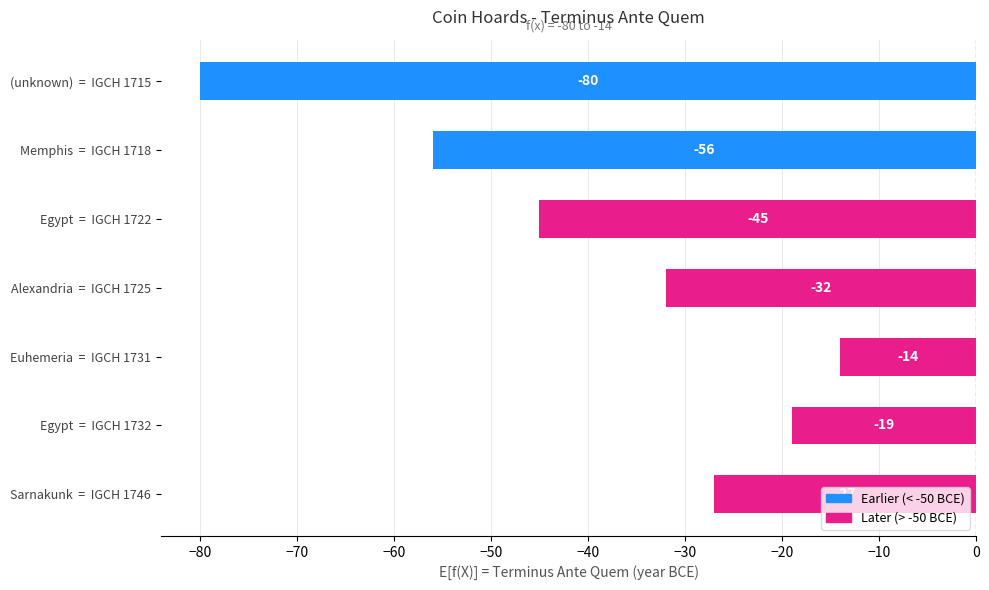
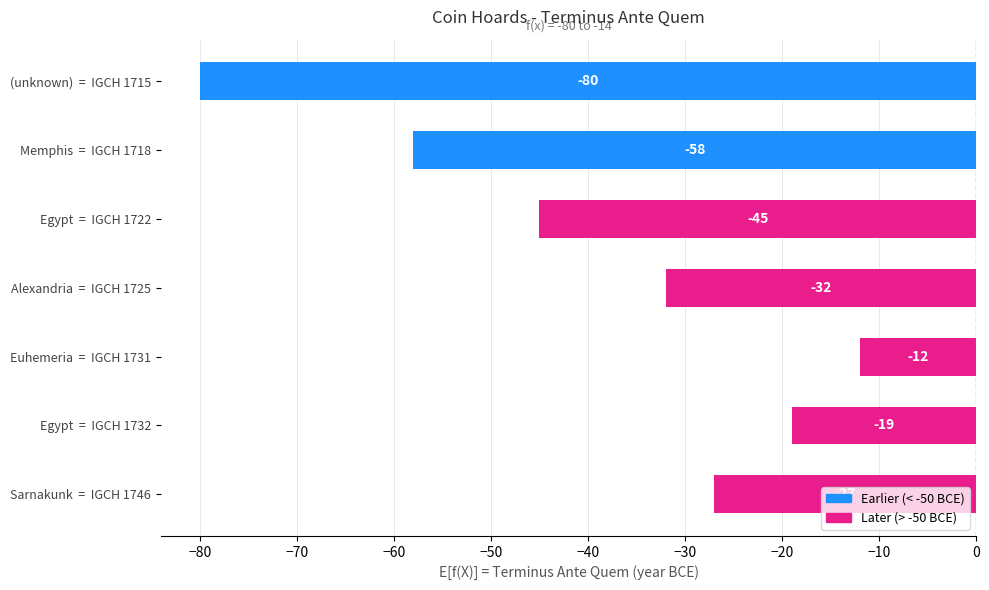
  {
    "(unknown) = IGCH 1715": -80,
-   "Memphis = IGCH 1718": -56,
+   "Memphis = IGCH 1718": -58,
    "Egypt = IGCH 1722": -45,
    "Alexandria = IGCH 1725": -32,
-   "Euhemeria = IGCH 1731": -14,
+   "Euhemeria = IGCH 1731": -12,
    "Egypt = IGCH 1732": -19
  }
